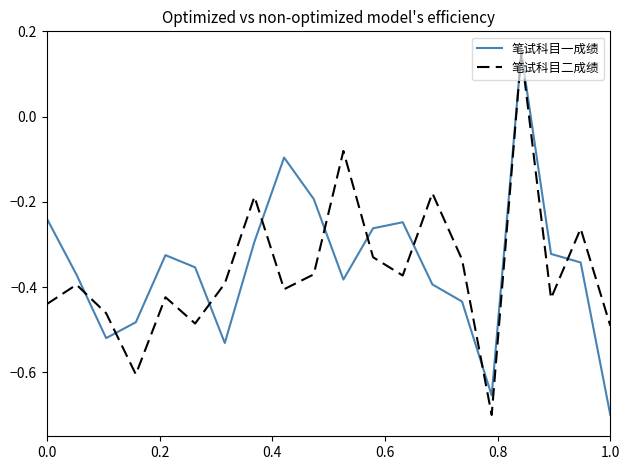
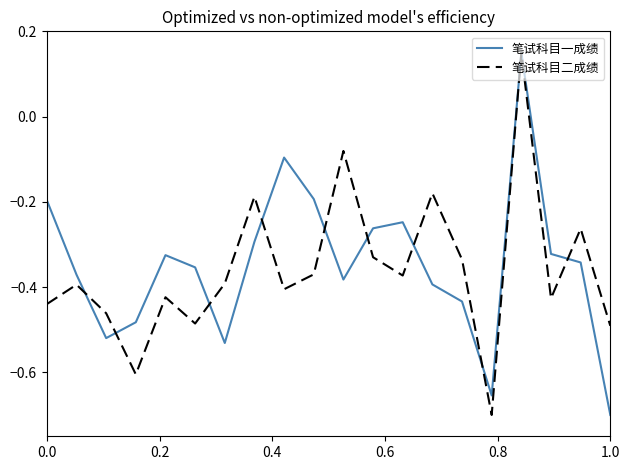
  {
    "笔试科目一成绩": {
-     "0.0": -0.24,
+     "0.0": -0.20,
      "1.0": -0.70
    },
    "笔试科目二成绩": {
      "0.0": -0.44,
      "1.0": -0.49
    }
  }
